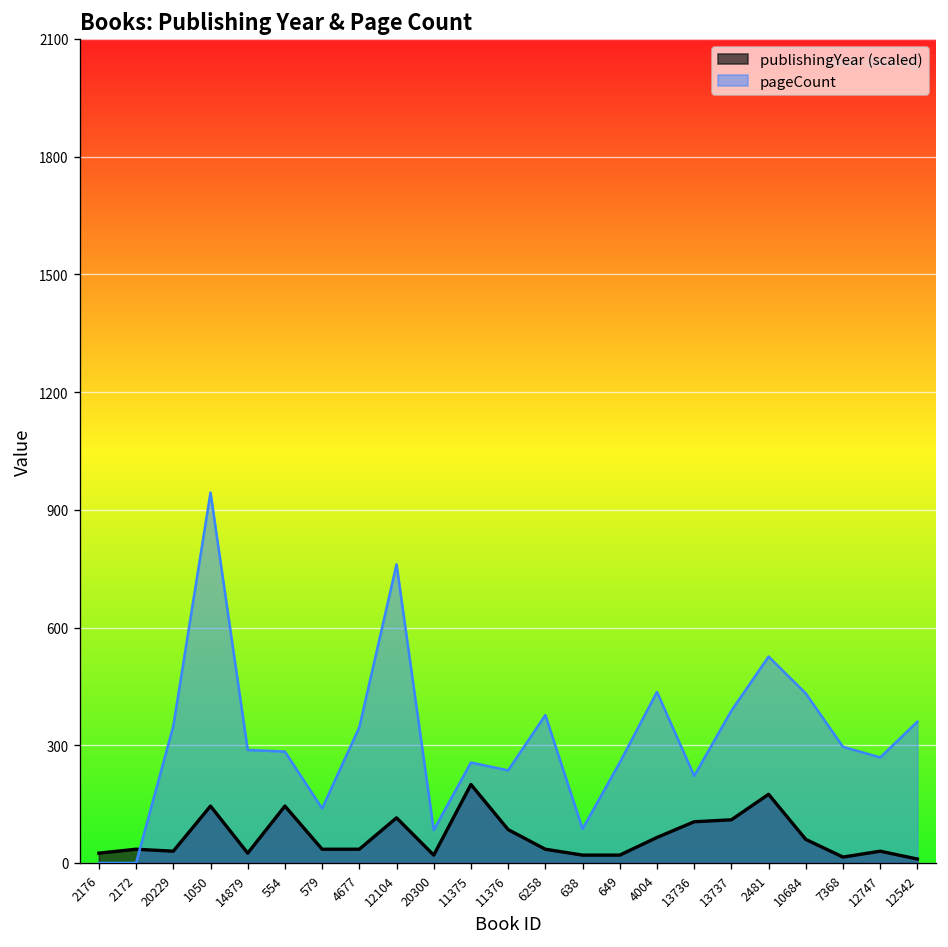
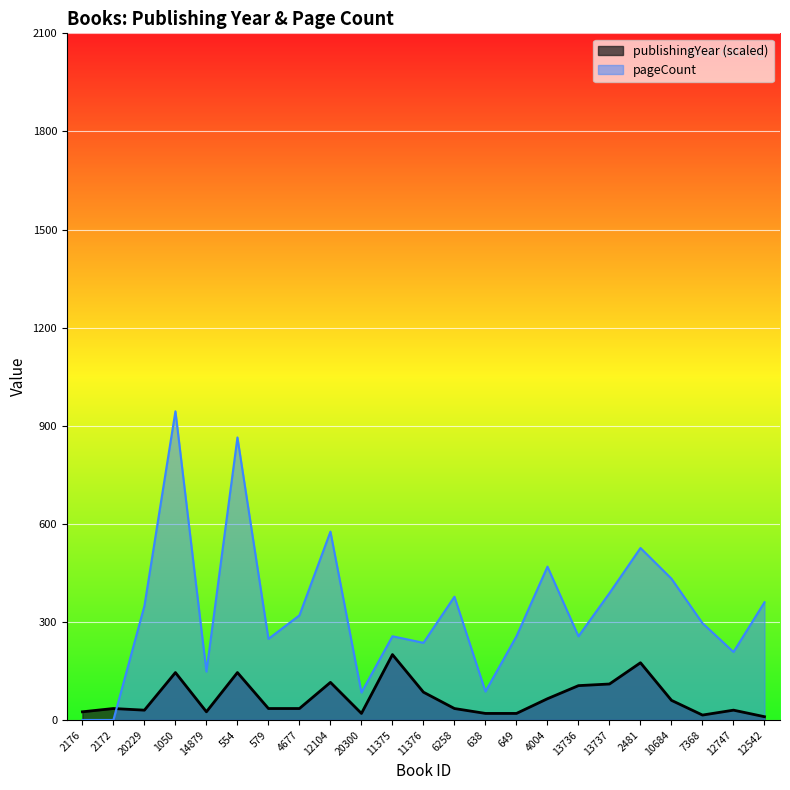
  {
    "pageCount": {
      "2176": 0,
      "2172": 0,
      "20229": 350,
      "1050": 940,
-     "14879": 290,
-     "554": 280,
-     "579": 140,
-     "4677": 350,
-     "12104": 760,
+     "14879": 150,
+     "554": 860,
+     "579": 250,
+     "4677": 320,
+     "12104": 580,
      "20300": 80,
      "11375": 260,
      "11376": 240,
      "6258": 380,
      "638": 90,
      "649": 260,
-     "4004": 440,
-     "13736": 220,
+     "4004": 470,
+     "13736": 260,
      "13737": 390,
      "2481": 530,
      "10684": 430,
      "7368": 300,
-     "12747": 270,
+     "12747": 210,
      "12542": 360
    }
  }
